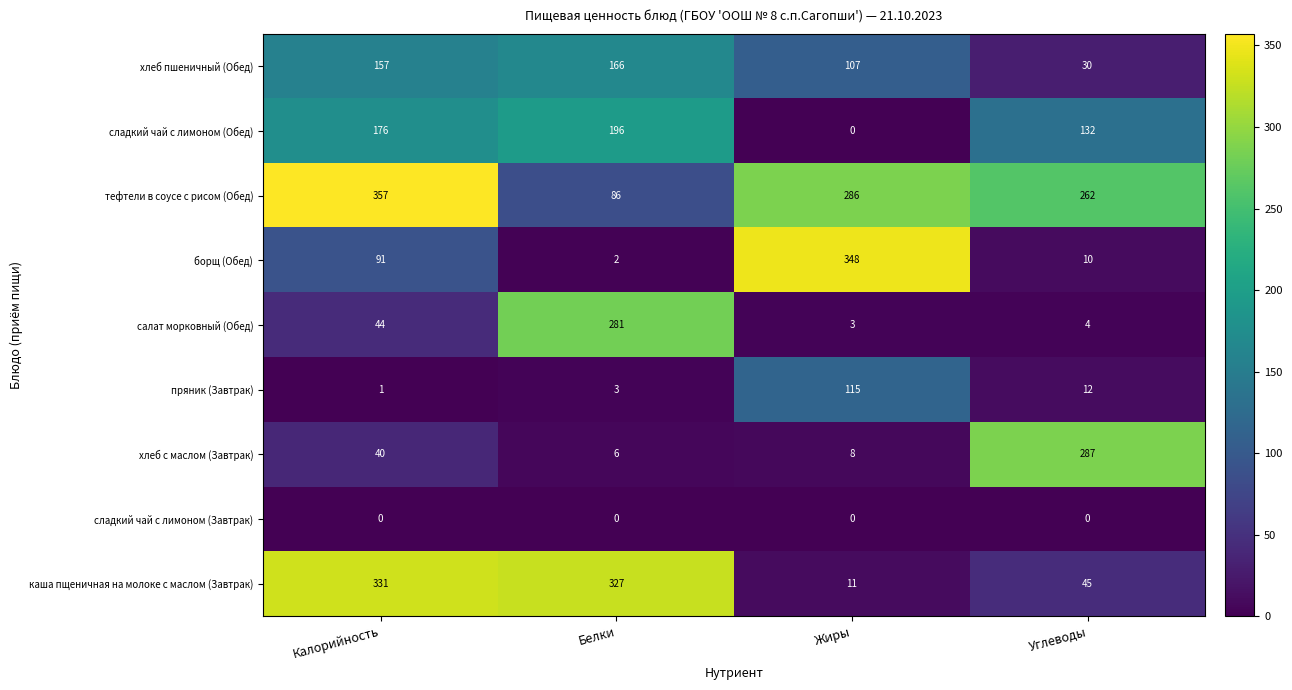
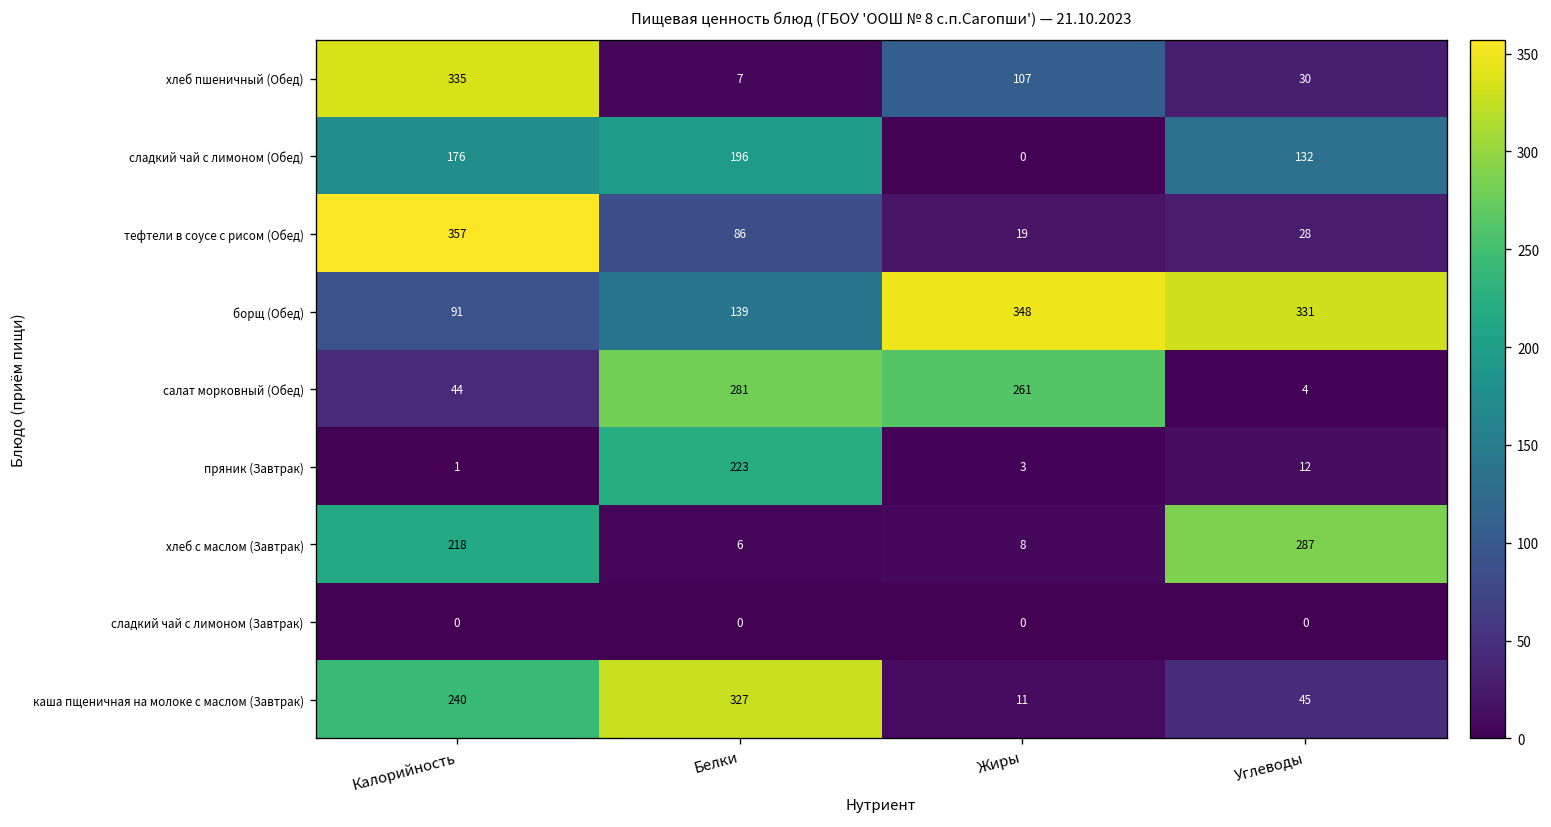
  {
    "хлеб пшеничный (Обед)": {
-     "Калорийность": 157,
-     "Белки": 166,
+     "Калорийность": 335,
+     "Белки": 7,
      "Жиры": 107,
      "Углеводы": 30
    },
    "сладкий чай с лимоном (Обед)": {
      "Калорийность": 176,
      "Белки": 196,
      "Жиры": 0,
      "Углеводы": 132
    },
    "тефтели в соусе с рисом (Обед)": {
      "Калорийность": 357,
      "Белки": 86,
-     "Жиры": 286,
-     "Углеводы": 262
+     "Жиры": 19,
+     "Углеводы": 28
    },
    "борщ (Обед)": {
      "Калорийность": 91,
-     "Белки": 2,
+     "Белки": 139,
      "Жиры": 348,
-     "Углеводы": 10
+     "Углеводы": 331
    },
    "салат морковный (Обед)": {
      "Калорийность": 44,
      "Белки": 281,
-     "Жиры": 3,
+     "Жиры": 261,
      "Углеводы": 4
    },
    "пряник (Завтрак)": {
      "Калорийность": 1,
-     "Белки": 3,
-     "Жиры": 115,
+     "Белки": 223,
+     "Жиры": 3,
      "Углеводы": 12
    },
    "хлеб с маслом (Завтрак)": {
-     "Калорийность": 40,
+     "Калорийность": 218,
      "Белки": 6,
      "Жиры": 8,
      "Углеводы": 287
    },
    "сладкий чай с лимоном (Завтрак)": {
      "Калорийность": 0,
      "Белки": 0,
      "Жиры": 0,
      "Углеводы": 0
    },
    "каша пщеничная на молоке с маслом (Завтрак)": {
-     "Калорийность": 331,
+     "Калорийность": 240,
      "Белки": 327,
      "Жиры": 11,
      "Углеводы": 45
    }
  }
